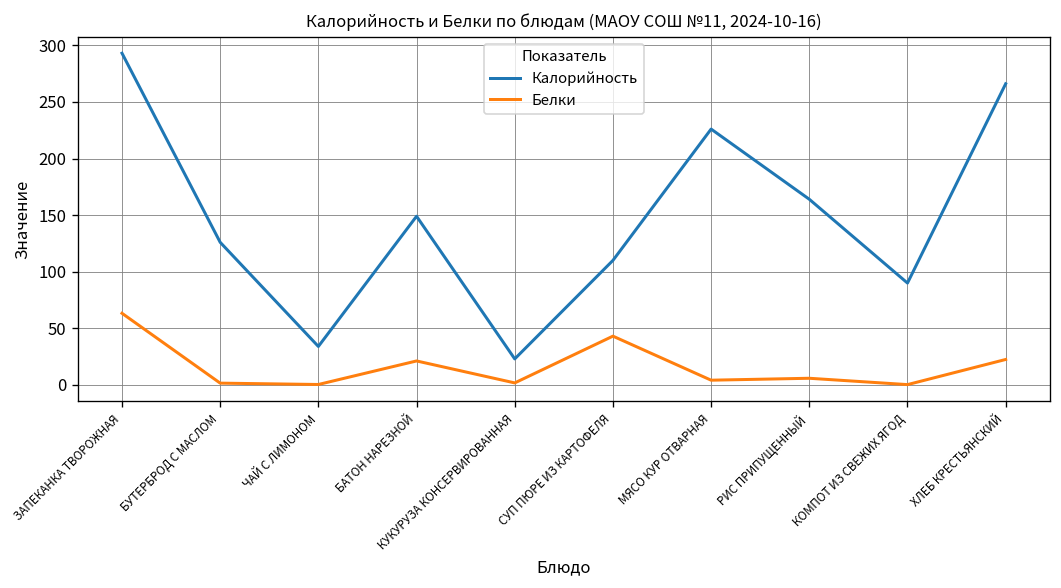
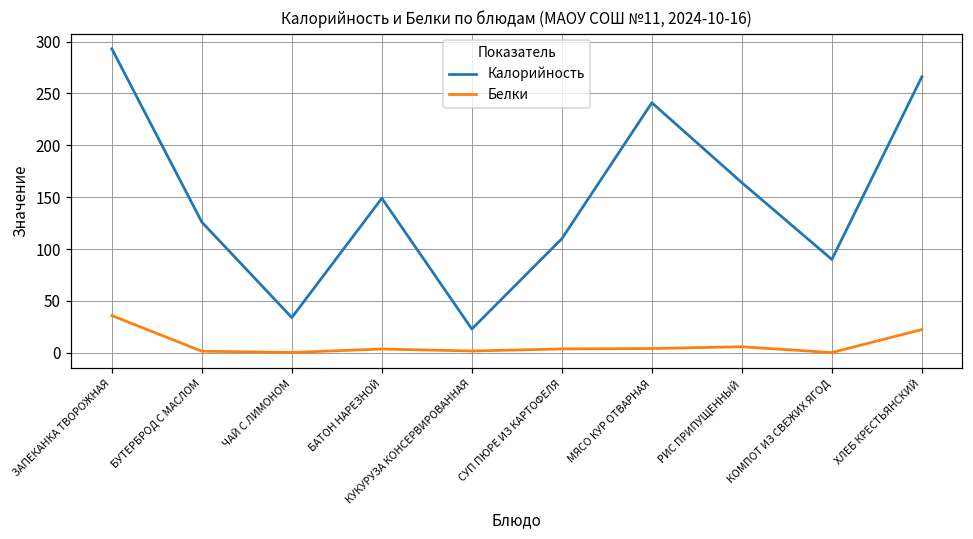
  {
    "Калорийность": {
      "ЗАПЕКАНКА ТВОРОЖНАЯ": 290,
      "БУТЕРБРОД С МАСЛОМ": 130,
      "ЧАЙ С ЛИМОНОМ": 30,
      "БАТОН НАРЕЗНОЙ": 150,
      "КУКУРУЗА КОНСЕРВИРОВАННАЯ": 20,
      "СУП ПЮРЕ ИЗ КАРТОФЕЛЯ": 110,
-     "МЯСО КУР ОТВАРНАЯ": 230,
+     "МЯСО КУР ОТВАРНАЯ": 240,
      "РИС ПРИПУЩЕННЫЙ": 160,
      "КОМПОТ ИЗ СВЕЖИХ ЯГОД": 90,
      "ХЛЕБ КРЕСТЬЯНСКИЙ": 270
    },
    "Белки": {
-     "ЗАПЕКАНКА ТВОРОЖНАЯ": 60,
+     "ЗАПЕКАНКА ТВОРОЖНАЯ": 40,
      "БУТЕРБРОД С МАСЛОМ": 0,
      "ЧАЙ С ЛИМОНОМ": 0,
-     "БАТОН НАРЕЗНОЙ": 20,
+     "БАТОН НАРЕЗНОЙ": 0,
      "КУКУРУЗА КОНСЕРВИРОВАННАЯ": 0,
-     "СУП ПЮРЕ ИЗ КАРТОФЕЛЯ": 40,
+     "СУП ПЮРЕ ИЗ КАРТОФЕЛЯ": 0,
      "МЯСО КУР ОТВАРНАЯ": 0,
      "РИС ПРИПУЩЕННЫЙ": 10,
      "КОМПОТ ИЗ СВЕЖИХ ЯГОД": 0,
      "ХЛЕБ КРЕСТЬЯНСКИЙ": 20
    }
  }
